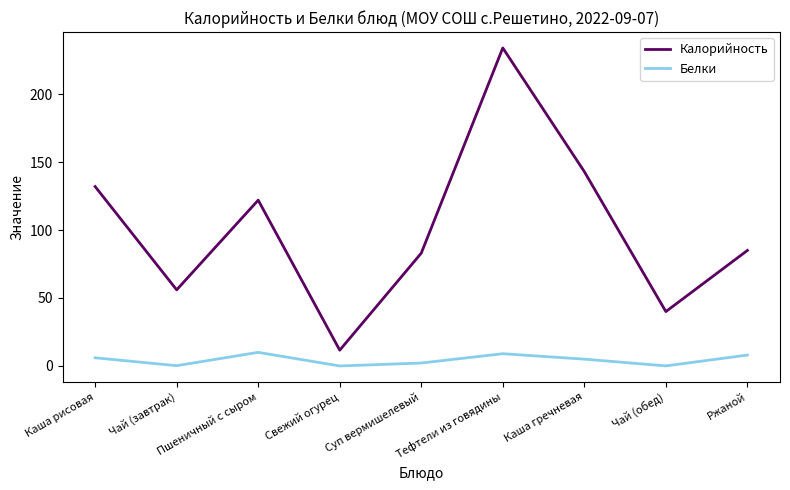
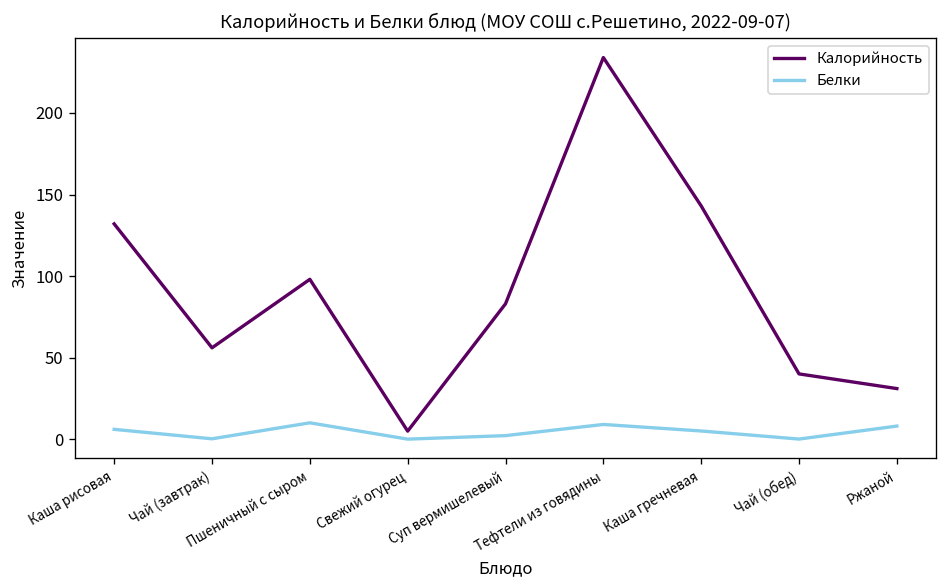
  {
    "Калорийность": {
      "Каша рисовая": 132,
      "Чай (завтрак)": 56,
-     "Пшеничный с сыром": 122,
-     "Свежий огурец": 12,
+     "Пшеничный с сыром": 98,
+     "Свежий огурец": 5,
      "Суп вермишелевый": 83,
      "Тефтели из говядины": 234,
      "Каша гречневая": 143,
      "Чай (обед)": 40,
-     "Ржаной": 85
+     "Ржаной": 31
    },
    "Белки": {
      "Каша рисовая": 6,
      "Чай (завтрак)": 0,
      "Пшеничный с сыром": 10,
      "Свежий огурец": 0,
      "Суп вермишелевый": 2,
      "Тефтели из говядины": 9,
      "Каша гречневая": 5,
      "Чай (обед)": 0,
      "Ржаной": 8
    }
  }
